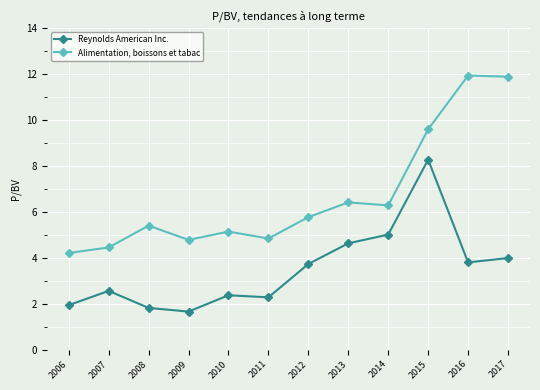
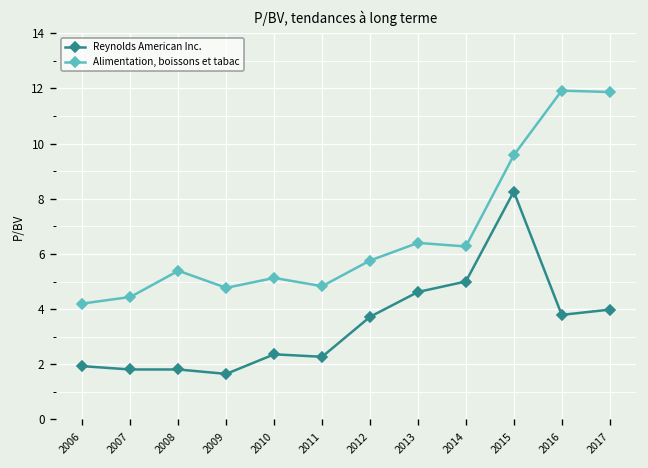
  {
    "Reynolds American Inc.": {
      "2006": 1.9,
-     "2007": 2.6,
+     "2007": 1.8,
      "2008": 1.8,
      "2009": 1.7,
      "2010": 2.4,
      "2011": 2.3,
      "2012": 3.7,
      "2013": 4.6,
      "2014": 5.0,
      "2015": 8.3,
      "2016": 3.8,
      "2017": 4.0
    },
    "Alimentation, boissons et tabac": {
      "2006": 4.2,
      "2007": 4.4,
      "2008": 5.4,
      "2009": 4.8,
      "2010": 5.1,
      "2011": 4.8,
      "2012": 5.8,
      "2013": 6.4,
      "2014": 6.3,
      "2015": 9.6,
      "2016": 11.9,
      "2017": 11.9
    }
  }
